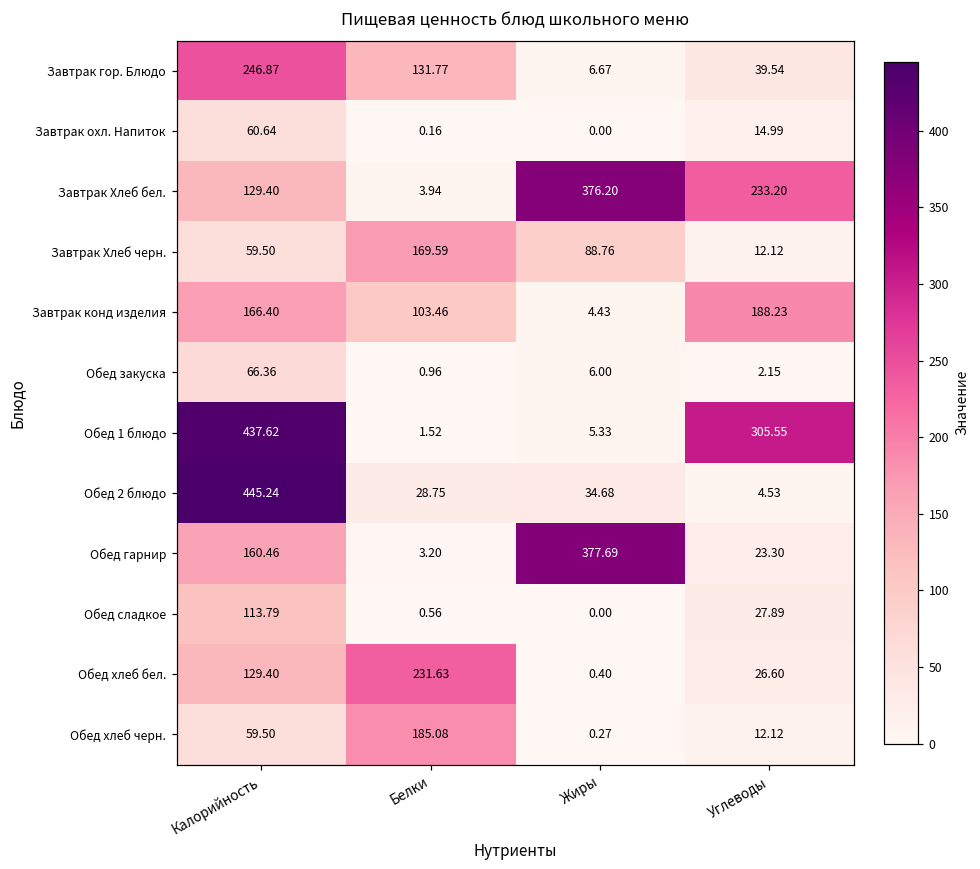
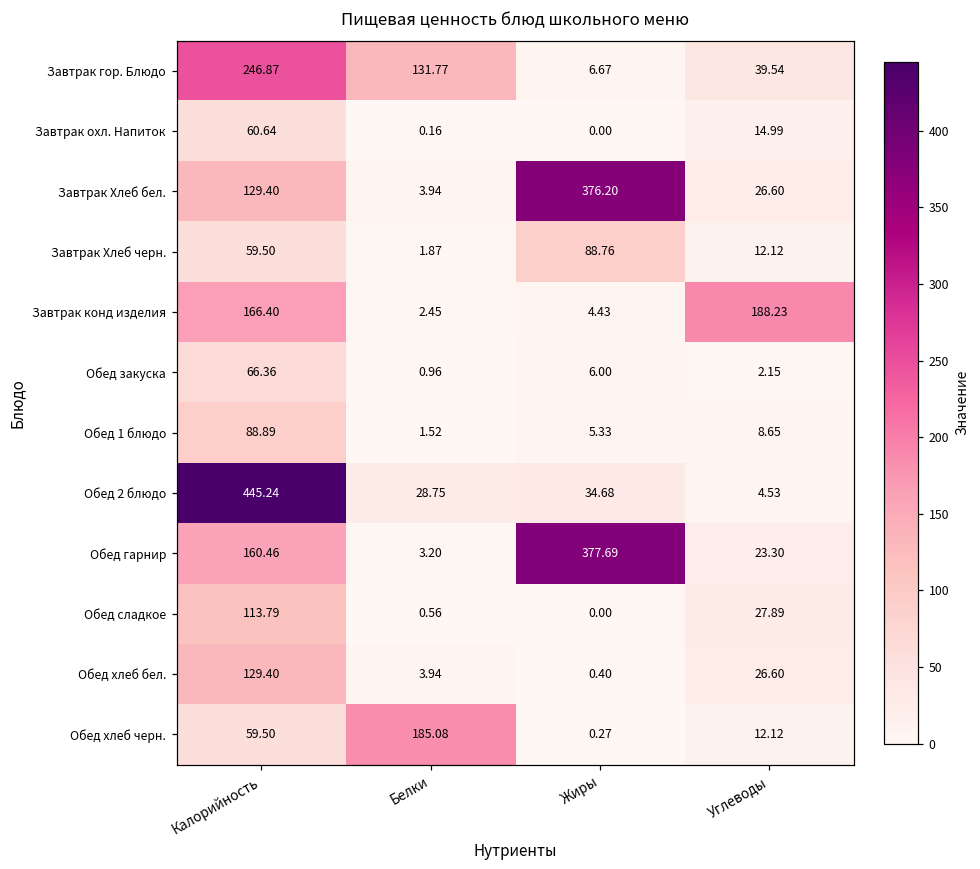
  {
    "Завтрак гор. Блюдо": {
      "Калорийность": 246.87,
      "Белки": 131.77,
      "Жиры": 6.67,
      "Углеводы": 39.54
    },
    "Завтрак охл. Напиток": {
      "Калорийность": 60.64,
      "Белки": 0.16,
      "Жиры": 0.00,
      "Углеводы": 14.99
    },
    "Завтрак Хлеб бел.": {
      "Калорийность": 129.40,
      "Белки": 3.94,
      "Жиры": 376.20,
-     "Углеводы": 233.20
+     "Углеводы": 26.60
    },
    "Завтрак Хлеб черн.": {
      "Калорийность": 59.50,
-     "Белки": 169.59,
+     "Белки": 1.87,
      "Жиры": 88.76,
      "Углеводы": 12.12
    },
    "Завтрак конд изделия": {
      "Калорийность": 166.40,
-     "Белки": 103.46,
+     "Белки": 2.45,
      "Жиры": 4.43,
      "Углеводы": 188.23
    },
    "Обед закуска": {
      "Калорийность": 66.36,
      "Белки": 0.96,
      "Жиры": 6.00,
      "Углеводы": 2.15
    },
    "Обед 1 блюдо": {
-     "Калорийность": 437.62,
+     "Калорийность": 88.89,
      "Белки": 1.52,
      "Жиры": 5.33,
-     "Углеводы": 305.55
+     "Углеводы": 8.65
    },
    "Обед 2 блюдо": {
      "Калорийность": 445.24,
      "Белки": 28.75,
      "Жиры": 34.68,
      "Углеводы": 4.53
    },
    "Обед гарнир": {
      "Калорийность": 160.46,
      "Белки": 3.20,
      "Жиры": 377.69,
      "Углеводы": 23.30
    },
    "Обед сладкое": {
      "Калорийность": 113.79,
      "Белки": 0.56,
      "Жиры": 0.00,
      "Углеводы": 27.89
    },
    "Обед хлеб бел.": {
      "Калорийность": 129.40,
-     "Белки": 231.63,
+     "Белки": 3.94,
      "Жиры": 0.40,
      "Углеводы": 26.60
    },
    "Обед хлеб черн.": {
      "Калорийность": 59.50,
      "Белки": 185.08,
      "Жиры": 0.27,
      "Углеводы": 12.12
    }
  }
